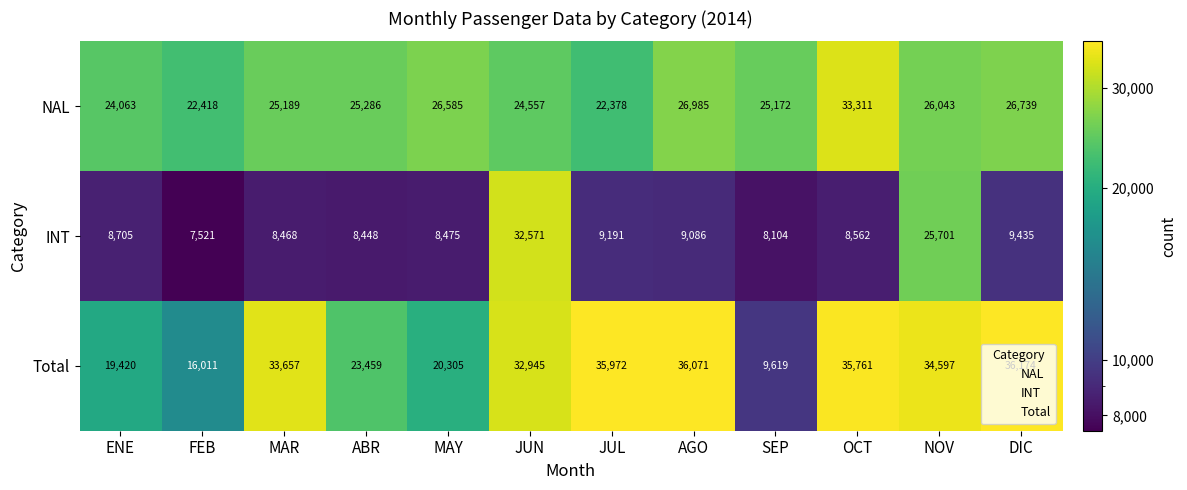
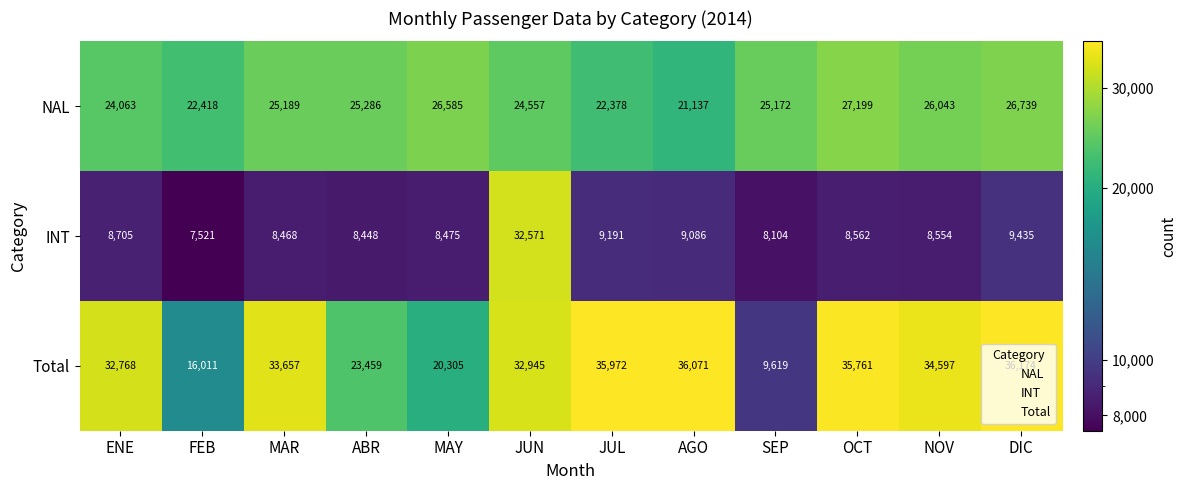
  {
    "NAL": {
-     "AGO": "26,985",
-     "OCT": "33,311"
+     "AGO": "21,137",
+     "OCT": "27,199"
    },
    "INT": {
-     "NOV": "25,701"
+     "NOV": "8,554"
    },
    "Total": {
-     "ENE": "19,420"
+     "ENE": "32,768"
    }
  }
